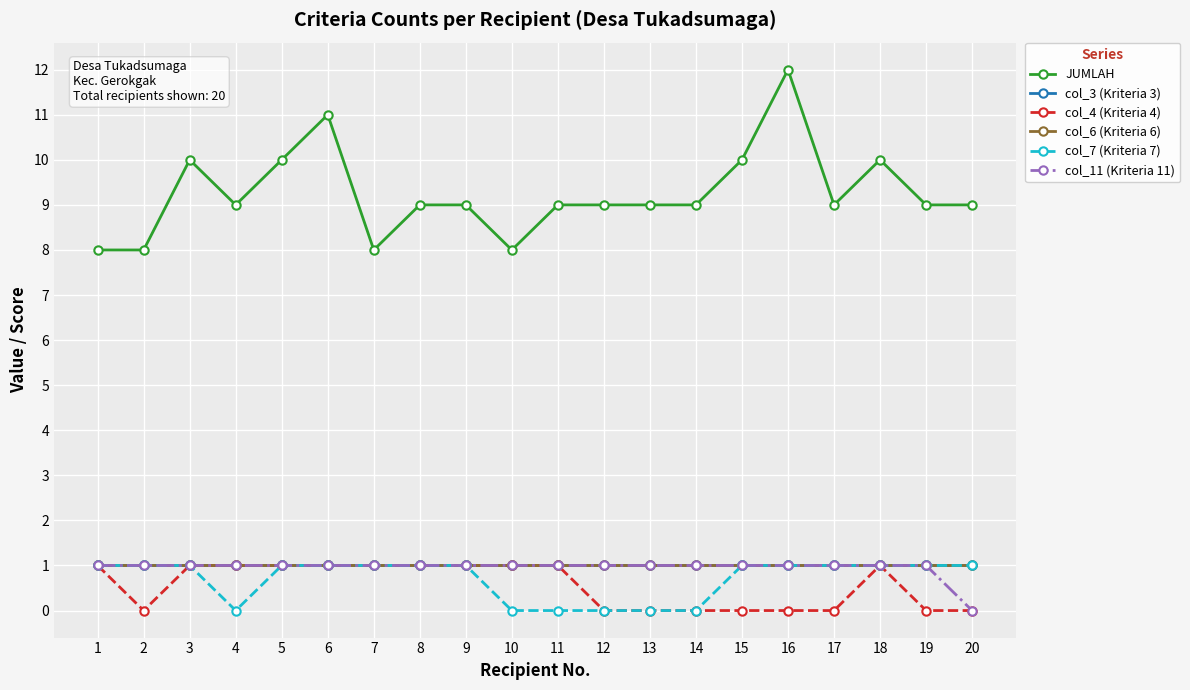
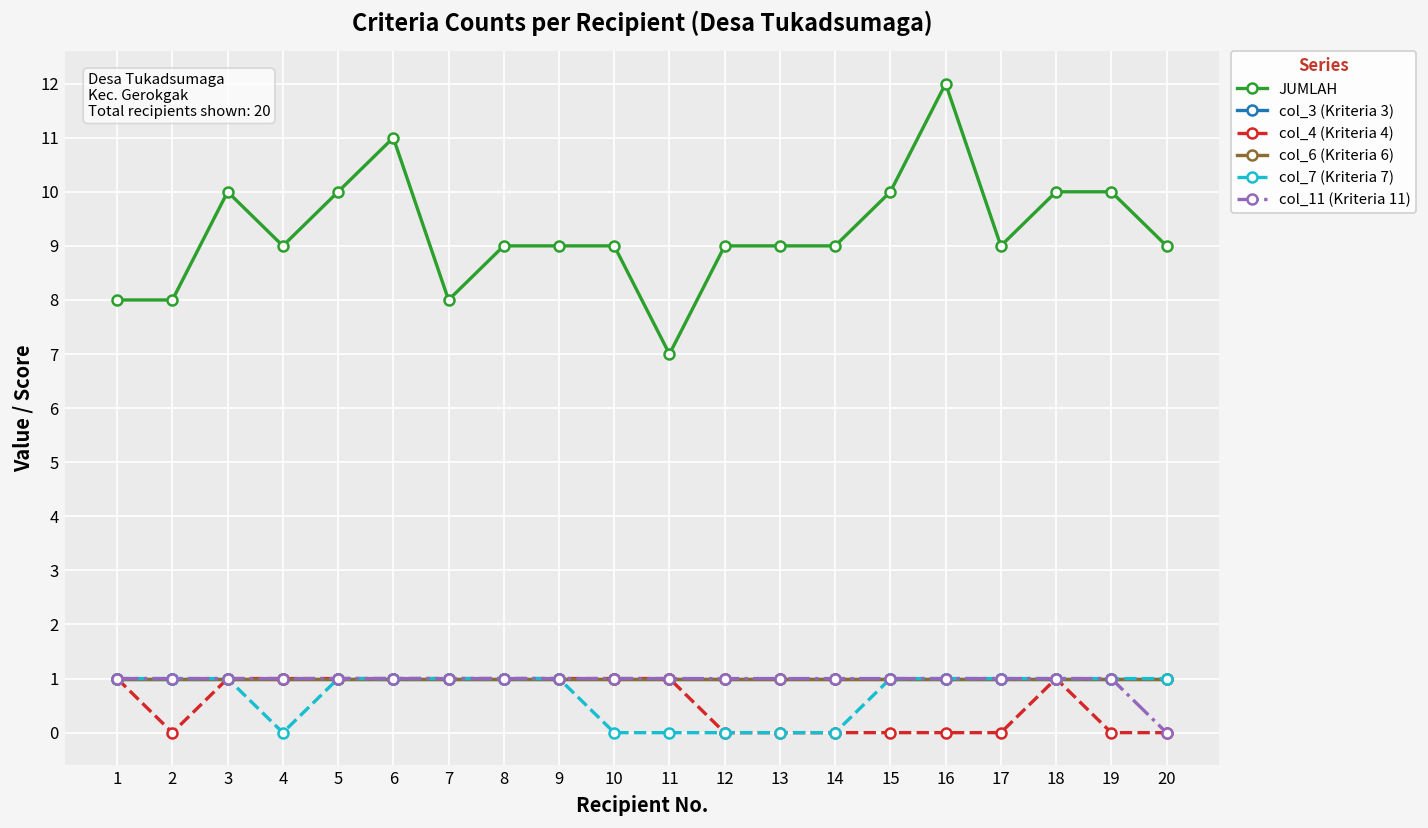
  {
    "JUMLAH": {
      "1": 8,
      "2": 8,
      "3": 10,
      "4": 9,
      "5": 10,
      "6": 11,
      "7": 8,
      "8": 9,
      "9": 9,
-     "10": 8,
-     "11": 9,
+     "10": 9,
+     "11": 7,
      "12": 9,
      "13": 9,
      "14": 9,
      "15": 10,
      "16": 12,
      "17": 9,
      "18": 10,
-     "19": 9,
+     "19": 10,
      "20": 9
    },
    "col_4 (Kriteria 4)": {
      "2": 0,
      "15": 0,
      "16": 0,
      "17": 0,
      "19": 0
    },
    "col_7 (Kriteria 7)": {
      "4": 0,
      "10": 0,
      "11": 0
    }
  }
